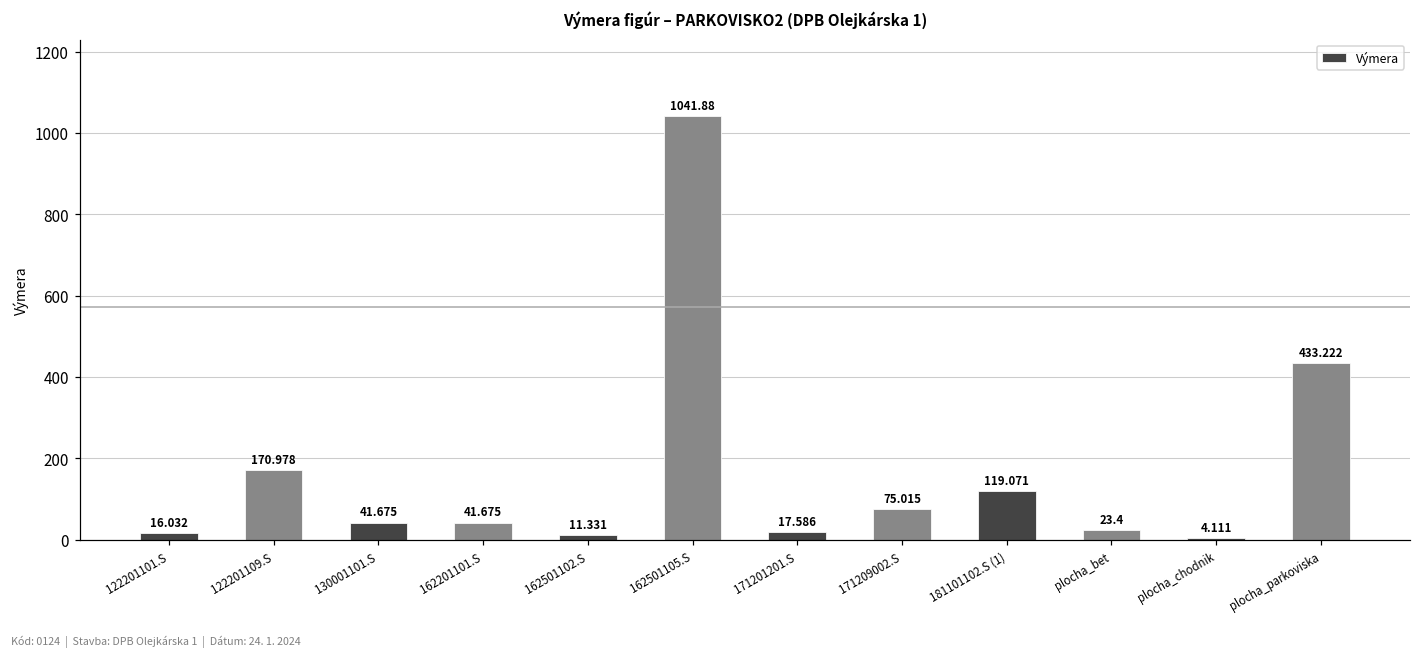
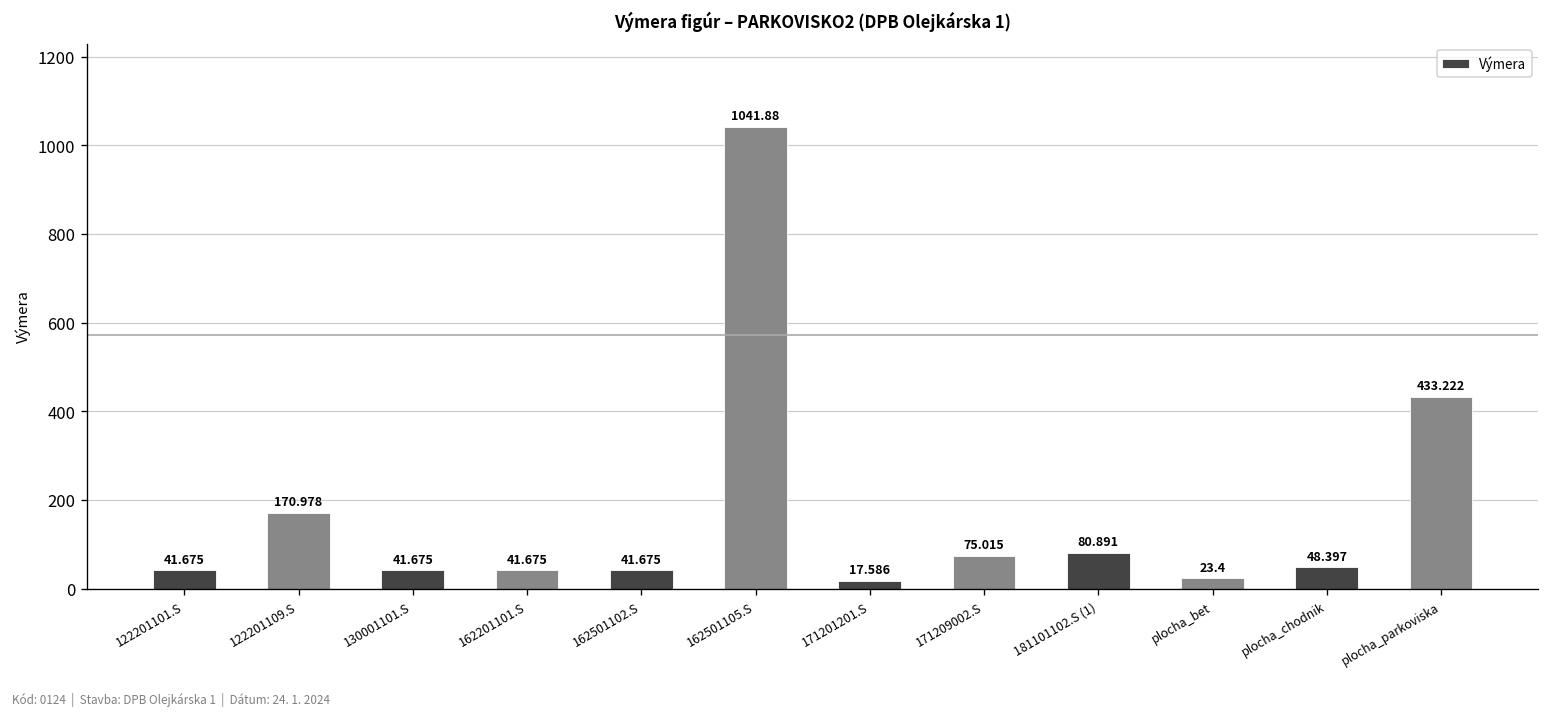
  {
-   "122201101.S": 16.032,
+   "122201101.S": 41.675,
    "122201109.S": 170.978,
    "130001101.S": 41.675,
    "162201101.S": 41.675,
-   "162501102.S": 11.331,
+   "162501102.S": 41.675,
    "162501105.S": 1041.88,
    "171201201.S": 17.586,
    "171209002.S": 75.015,
-   "181101102.S (1)": 119.071,
+   "181101102.S (1)": 80.891,
    "plocha_bet": 23.4,
-   "plocha_chodnik": 4.111,
+   "plocha_chodnik": 48.397,
    "plocha_parkoviska": 433.222
  }
